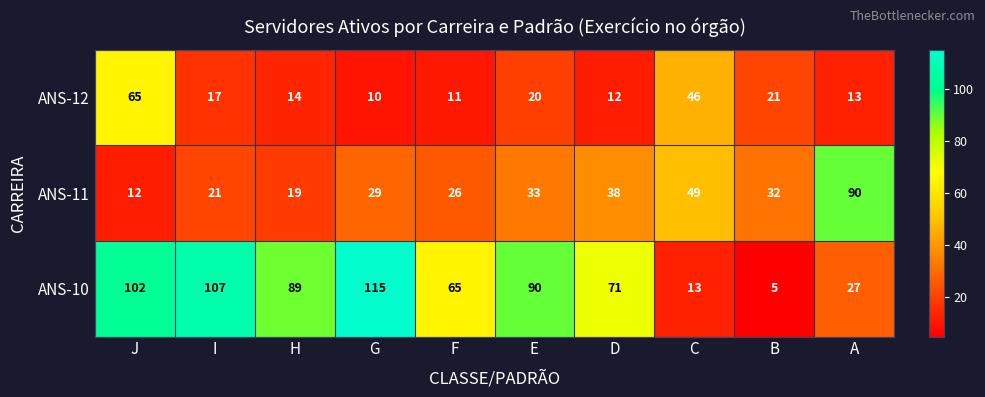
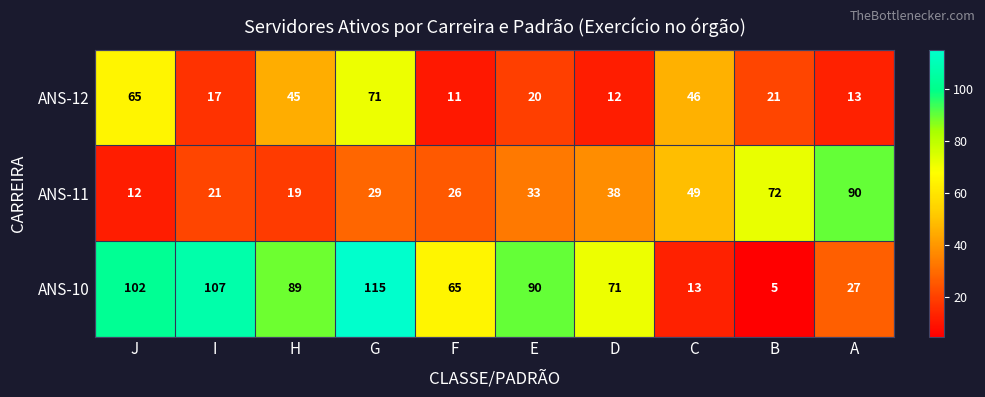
  {
    "ANS-12": {
      "J": 65,
      "I": 17,
-     "H": 14,
-     "G": 10,
+     "H": 45,
+     "G": 71,
      "F": 11,
      "E": 20,
      "D": 12,
      "C": 46,
      "B": 21,
      "A": 13
    },
    "ANS-11": {
      "J": 12,
      "I": 21,
      "H": 19,
      "G": 29,
      "F": 26,
      "E": 33,
      "D": 38,
      "C": 49,
-     "B": 32,
+     "B": 72,
      "A": 90
    },
    "ANS-10": {
      "J": 102,
      "I": 107,
      "H": 89,
      "G": 115,
      "F": 65,
      "E": 90,
      "D": 71,
      "C": 13,
      "B": 5,
      "A": 27
    }
  }
